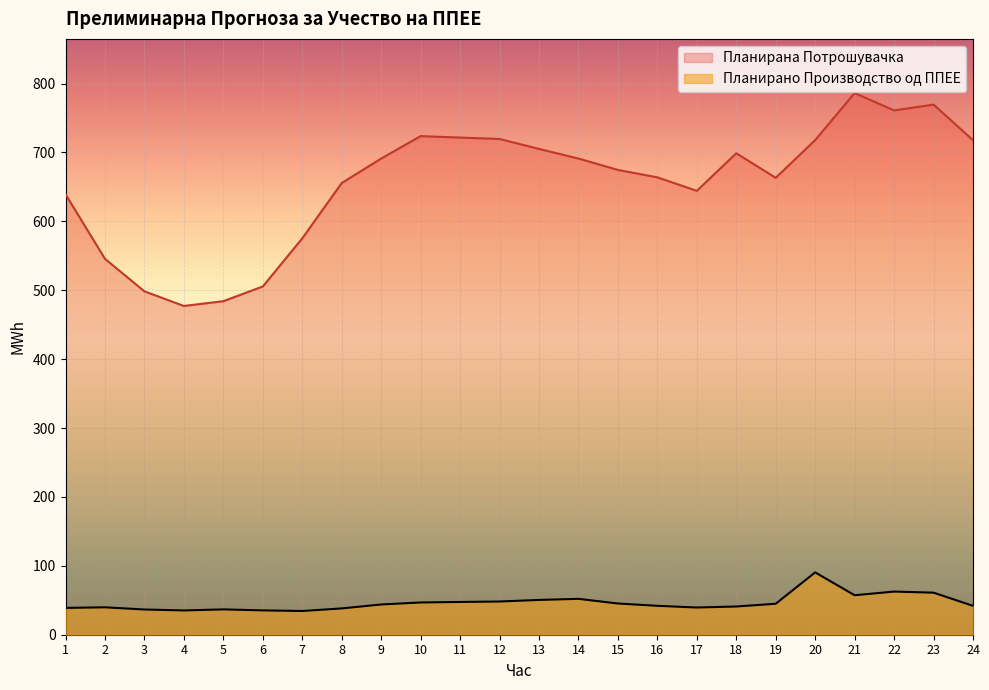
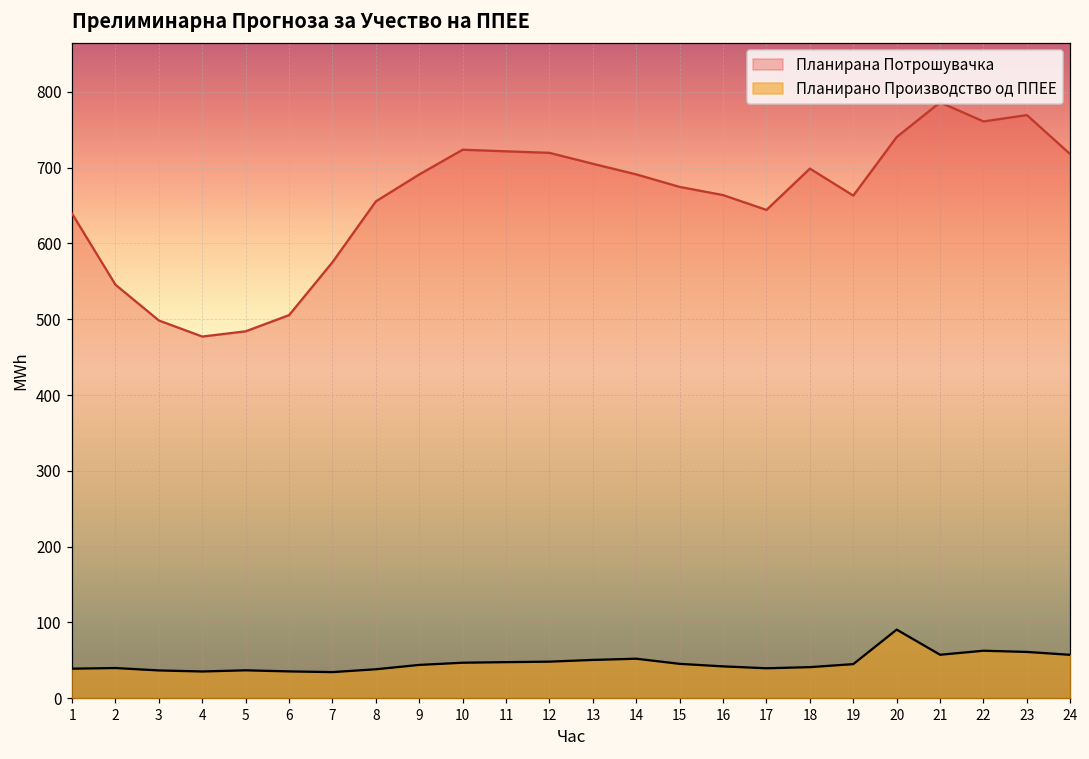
  {
    "Планирана Потрошувачка": {
      "1": 640,
      "2": 550,
      "3": 500,
      "4": 480,
      "5": 480,
      "6": 510,
      "7": 580,
      "8": 660,
      "9": 690,
      "10": 720,
      "11": 720,
      "12": 720,
      "13": 710,
      "14": 690,
      "15": 670,
      "16": 660,
      "17": 640,
      "18": 700,
      "19": 660,
-     "20": 720,
+     "20": 740,
      "21": 790,
      "22": 760,
      "23": 770,
      "24": 720
    },
    "Планирано Производство од ППЕЕ": {
      "1": 40,
      "2": 40,
      "3": 40,
      "4": 40,
      "5": 40,
      "6": 40,
      "7": 30,
      "8": 40,
      "9": 40,
      "10": 50,
      "11": 50,
      "12": 50,
      "13": 50,
      "14": 50,
      "15": 50,
      "16": 40,
      "17": 40,
      "18": 40,
      "19": 40,
      "20": 90,
      "21": 60,
      "22": 60,
      "23": 60,
-     "24": 40
+     "24": 60
    }
  }
